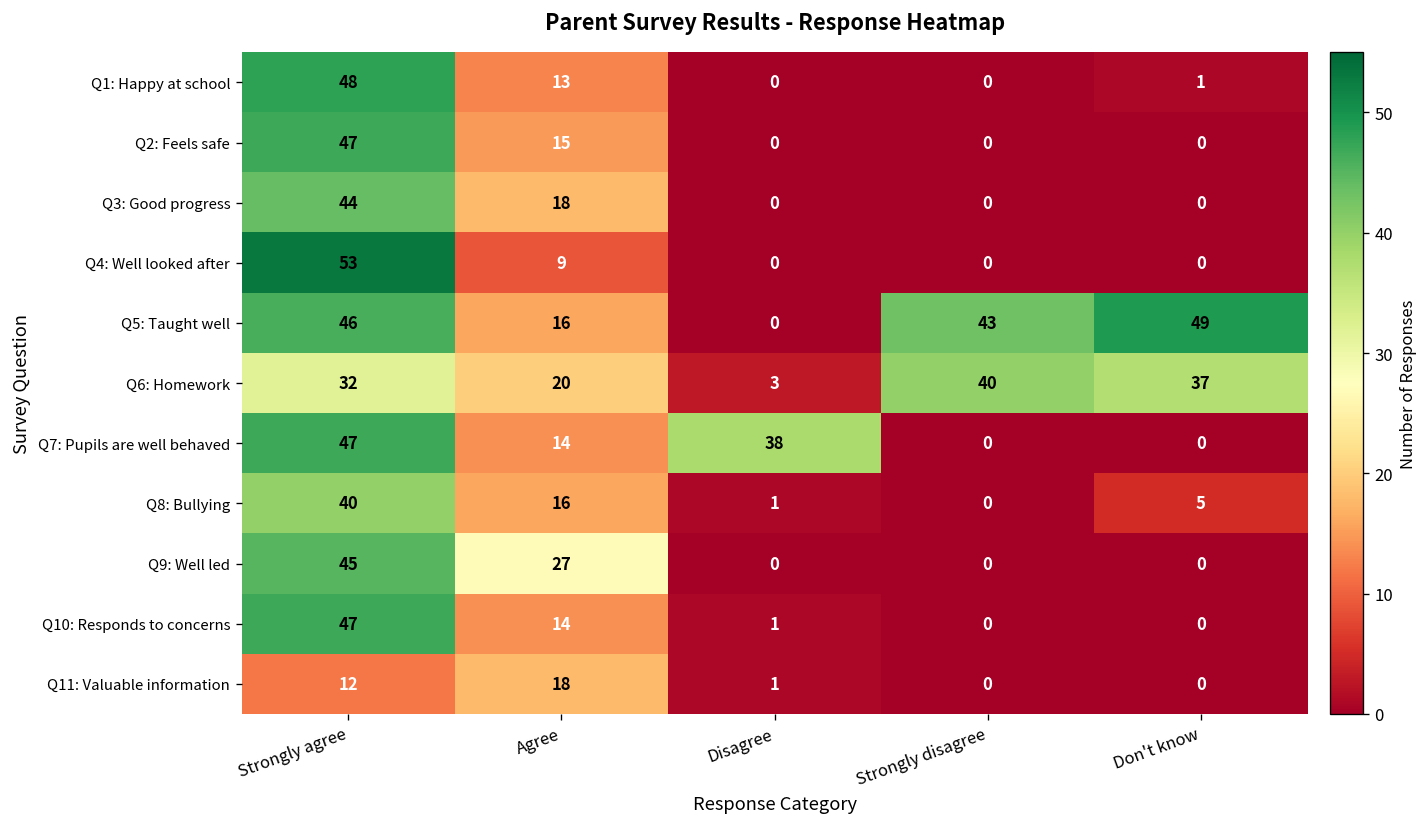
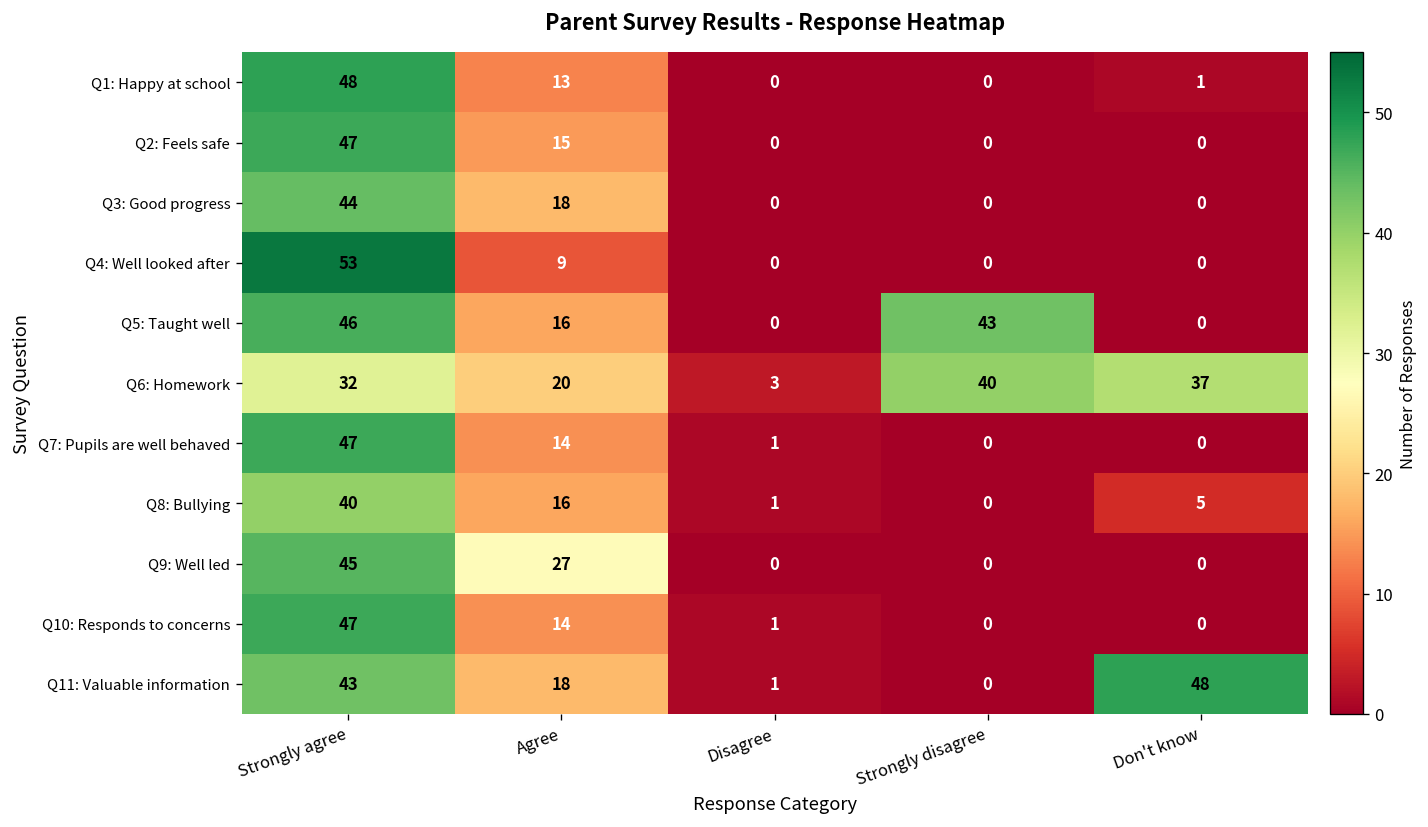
  {
    "Q1: Happy at school": {
      "Strongly agree": 48,
      "Agree": 13,
      "Disagree": 0,
      "Strongly disagree": 0,
      "Don't know": 1
    },
    "Q2: Feels safe": {
      "Strongly agree": 47,
      "Agree": 15,
      "Disagree": 0,
      "Strongly disagree": 0,
      "Don't know": 0
    },
    "Q3: Good progress": {
      "Strongly agree": 44,
      "Agree": 18,
      "Disagree": 0,
      "Strongly disagree": 0,
      "Don't know": 0
    },
    "Q4: Well looked after": {
      "Strongly agree": 53,
      "Agree": 9,
      "Disagree": 0,
      "Strongly disagree": 0,
      "Don't know": 0
    },
    "Q5: Taught well": {
      "Strongly agree": 46,
      "Agree": 16,
      "Disagree": 0,
      "Strongly disagree": 43,
-     "Don't know": 49
+     "Don't know": 0
    },
    "Q6: Homework": {
      "Strongly agree": 32,
      "Agree": 20,
      "Disagree": 3,
      "Strongly disagree": 40,
      "Don't know": 37
    },
    "Q7: Pupils are well behaved": {
      "Strongly agree": 47,
      "Agree": 14,
-     "Disagree": 38,
+     "Disagree": 1,
      "Strongly disagree": 0,
      "Don't know": 0
    },
    "Q8: Bullying": {
      "Strongly agree": 40,
      "Agree": 16,
      "Disagree": 1,
      "Strongly disagree": 0,
      "Don't know": 5
    },
    "Q9: Well led": {
      "Strongly agree": 45,
      "Agree": 27,
      "Disagree": 0,
      "Strongly disagree": 0,
      "Don't know": 0
    },
    "Q10: Responds to concerns": {
      "Strongly agree": 47,
      "Agree": 14,
      "Disagree": 1,
      "Strongly disagree": 0,
      "Don't know": 0
    },
    "Q11: Valuable information": {
-     "Strongly agree": 12,
+     "Strongly agree": 43,
      "Agree": 18,
      "Disagree": 1,
      "Strongly disagree": 0,
-     "Don't know": 0
+     "Don't know": 48
    }
  }
